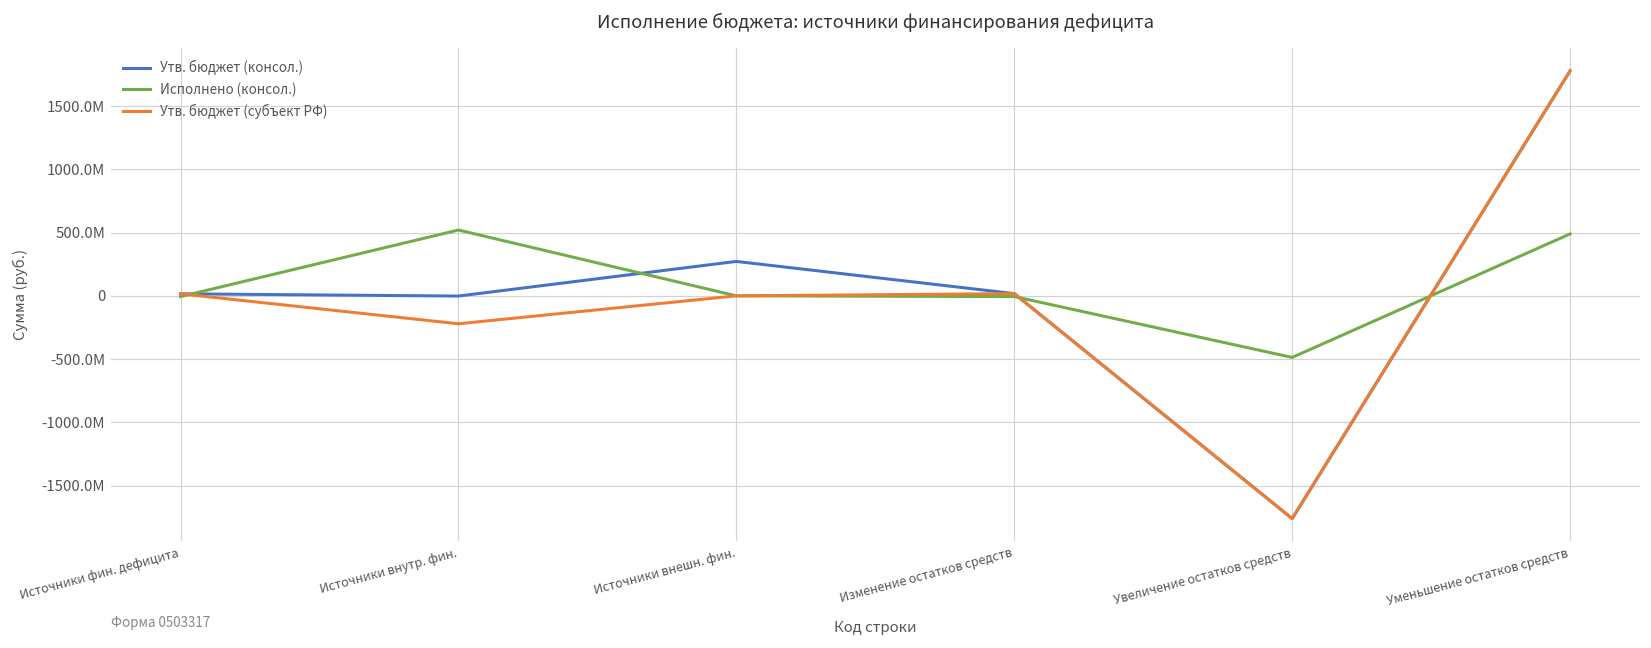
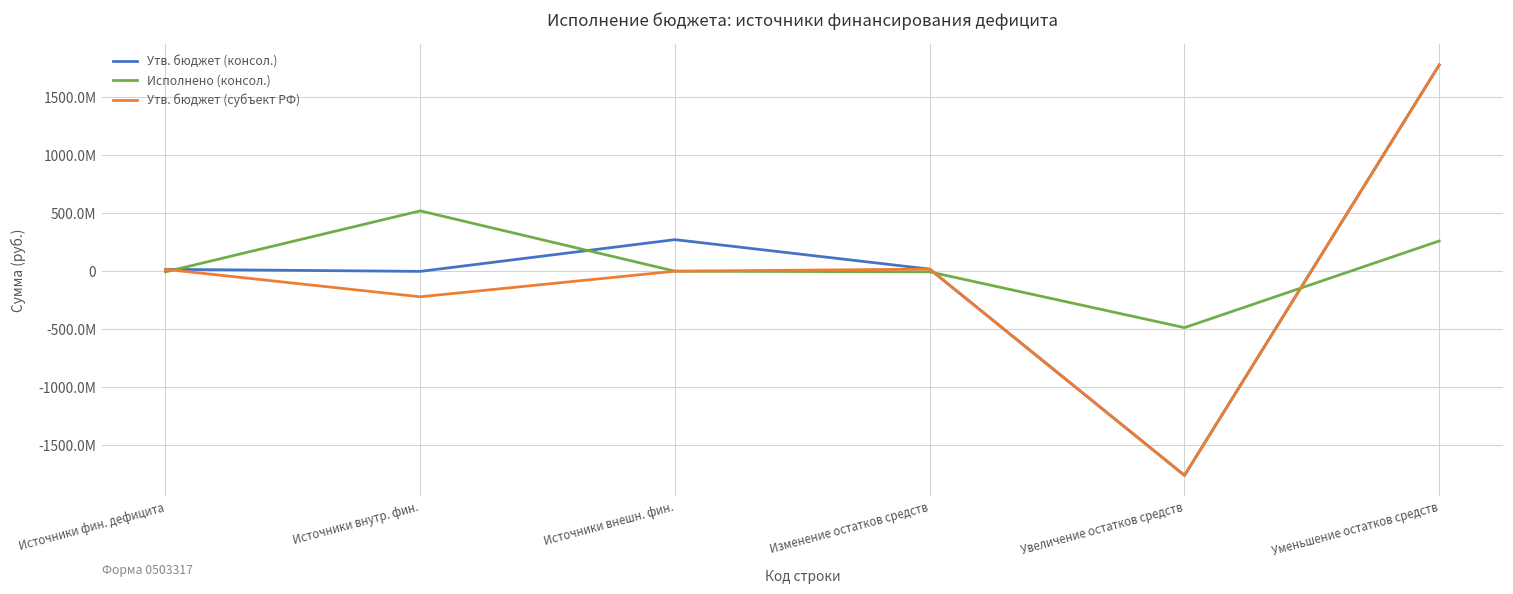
  {
    "Утв. бюджет (консол.)": {
      "Источники внутр. фин.": 0,
      "Источники внешн. фин.": 270000000
    },
    "Исполнено (консол.)": {
      "Источники внутр. фин.": 520000000,
      "Увеличение остатков средств": -490000000,
-     "Уменьшение остатков средств": 490000000
+     "Уменьшение остатков средств": 260000000
    },
    "Утв. бюджет (субъект РФ)": {
      "Источники внутр. фин.": -220000000
    }
  }
